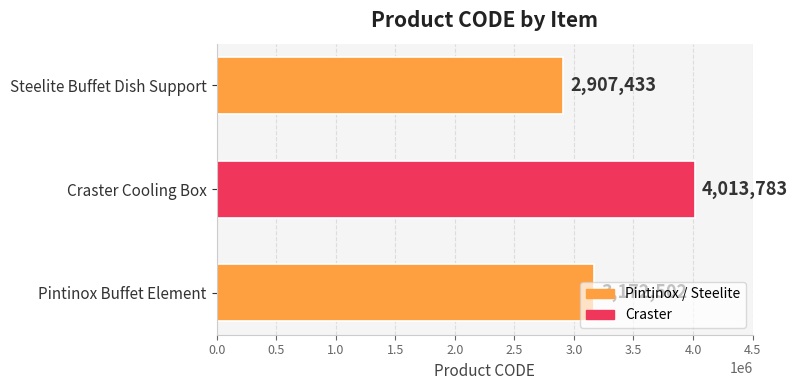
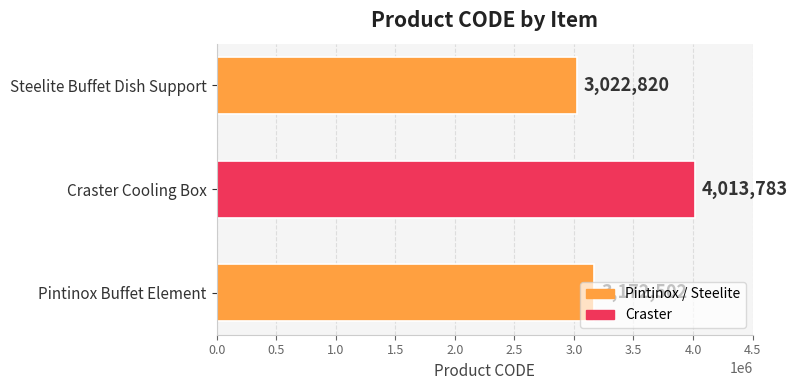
  {
-   "Steelite Buffet Dish Support": "2,907,433",
+   "Steelite Buffet Dish Support": "3,022,820",
    "Craster Cooling Box": "4,013,783"
  }
